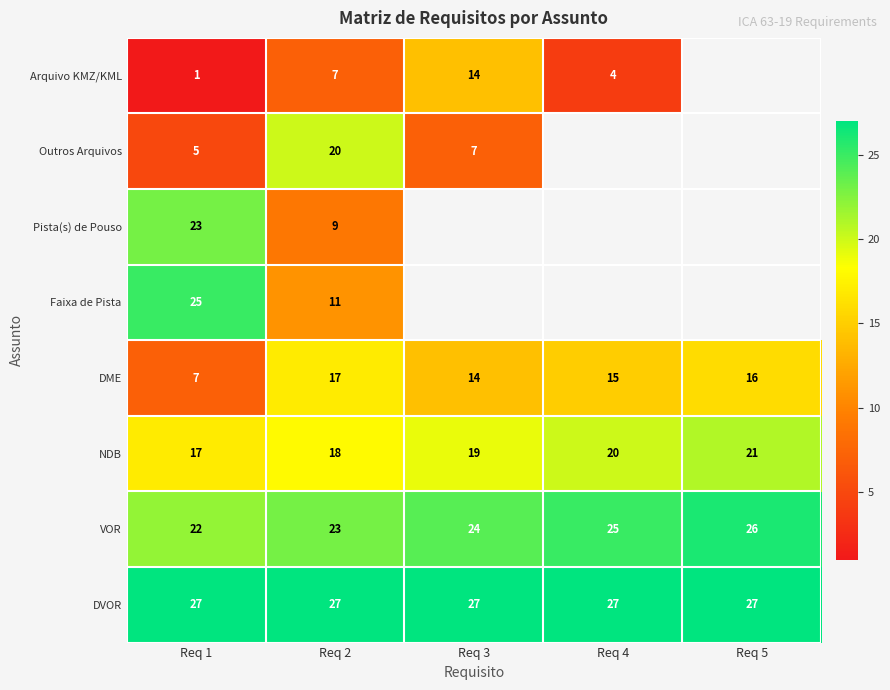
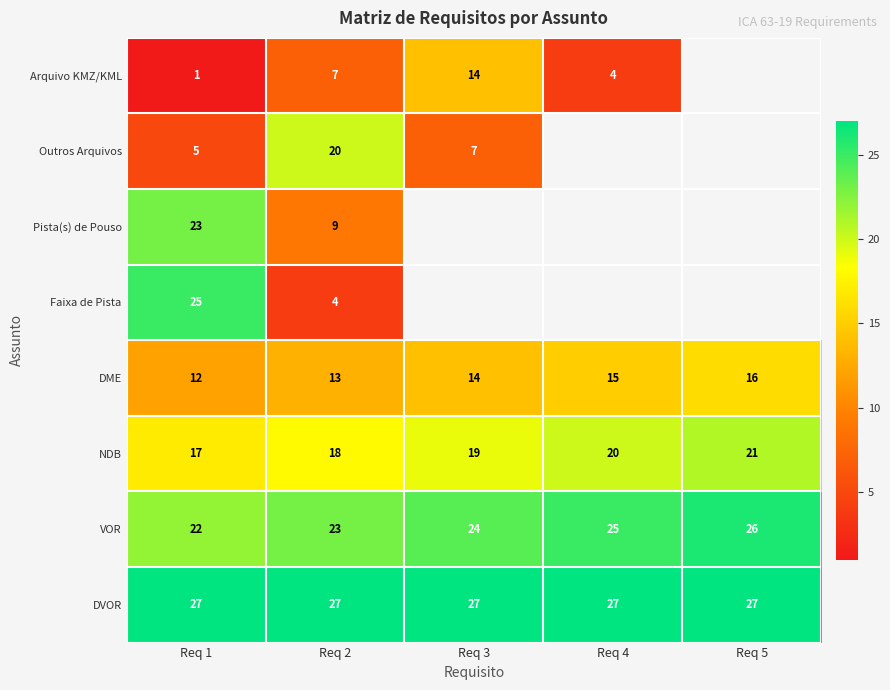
  {
    "Arquivo KMZ/KML": {
      "Req 1": 1,
      "Req 2": 7,
      "Req 3": 14,
      "Req 4": 4
    },
    "Outros Arquivos": {
      "Req 1": 5,
      "Req 2": 20,
      "Req 3": 7
    },
    "Pista(s) de Pouso": {
      "Req 1": 23,
      "Req 2": 9
    },
    "Faixa de Pista": {
      "Req 1": 25,
-     "Req 2": 11
+     "Req 2": 4
    },
    "DME": {
-     "Req 1": 7,
-     "Req 2": 17,
+     "Req 1": 12,
+     "Req 2": 13,
      "Req 3": 14,
      "Req 4": 15,
      "Req 5": 16
    },
    "NDB": {
      "Req 1": 17,
      "Req 2": 18,
      "Req 3": 19,
      "Req 4": 20,
      "Req 5": 21
    },
    "VOR": {
      "Req 1": 22,
      "Req 2": 23,
      "Req 3": 24,
      "Req 4": 25,
      "Req 5": 26
    },
    "DVOR": {
      "Req 1": 27,
      "Req 2": 27,
      "Req 3": 27,
      "Req 4": 27,
      "Req 5": 27
    }
  }
